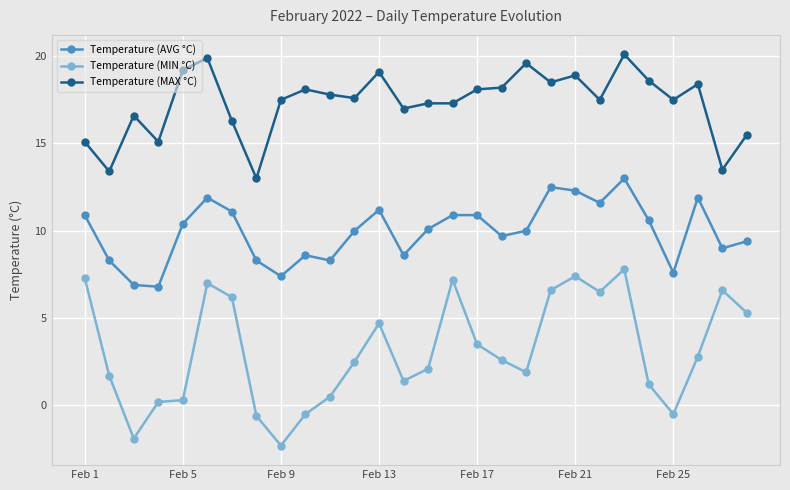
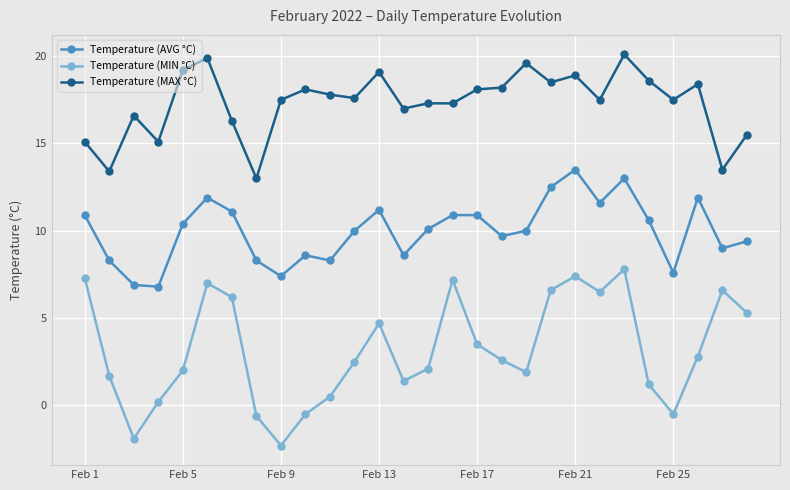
  {
    "Temperature (AVG °C)": {
      "Feb 1": 10.9,
      "Feb 5": 10.4,
      "Feb 9": 7.4,
      "Feb 13": 11.2,
      "Feb 17": 10.9,
-     "Feb 21": 12.3,
+     "Feb 21": 13.5,
      "Feb 25": 7.6
    },
    "Temperature (MIN °C)": {
      "Feb 1": 7.3,
-     "Feb 5": 0.3,
+     "Feb 5": 2.0,
      "Feb 9": -2.3,
      "Feb 13": 4.7,
      "Feb 17": 3.5,
      "Feb 21": 7.4,
      "Feb 25": -0.5
    },
    "Temperature (MAX °C)": {
      "Feb 1": 15.1,
      "Feb 9": 17.5,
      "Feb 13": 19.1,
      "Feb 17": 18.1,
      "Feb 21": 18.9,
      "Feb 25": 17.5
    }
  }
